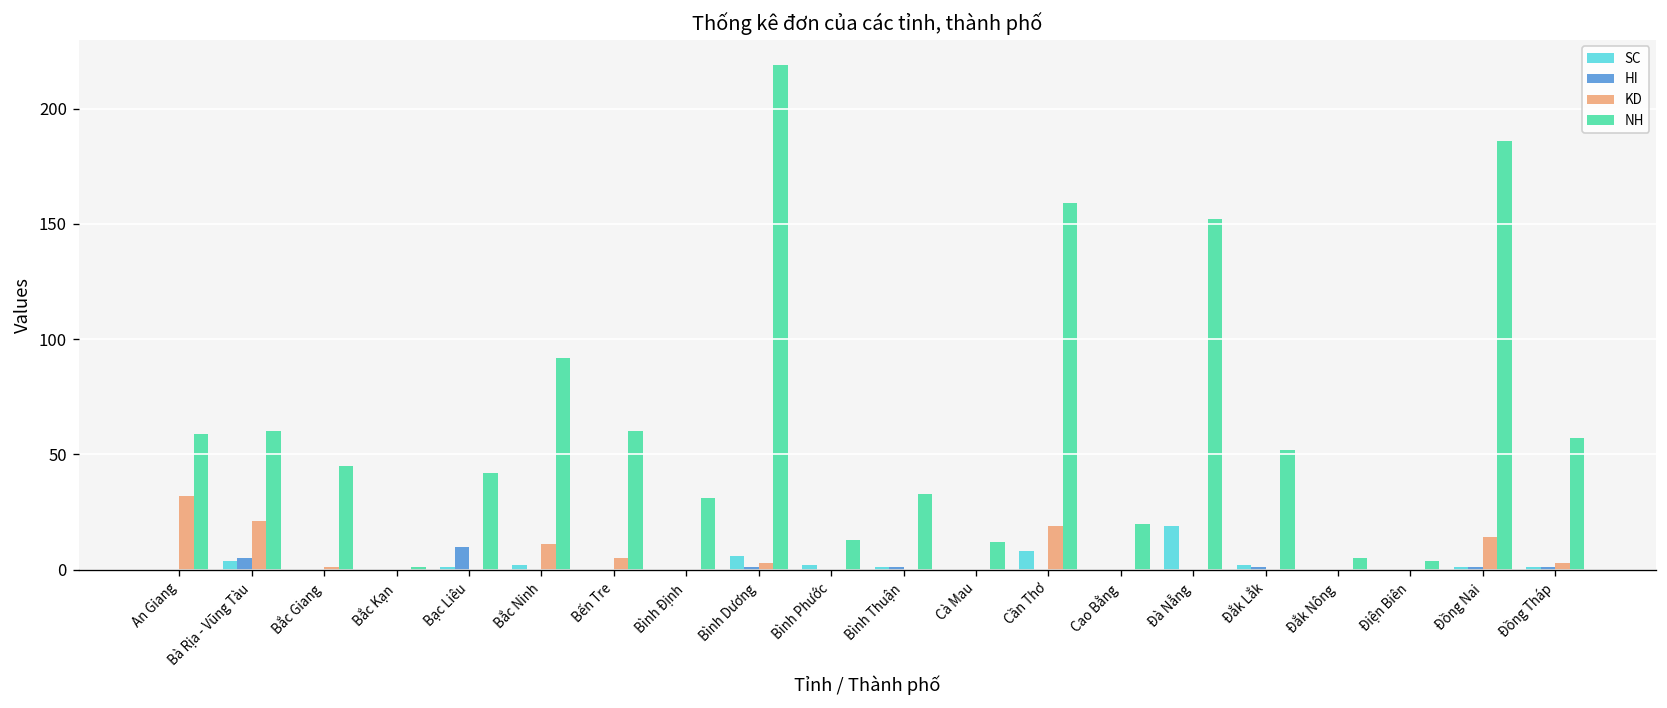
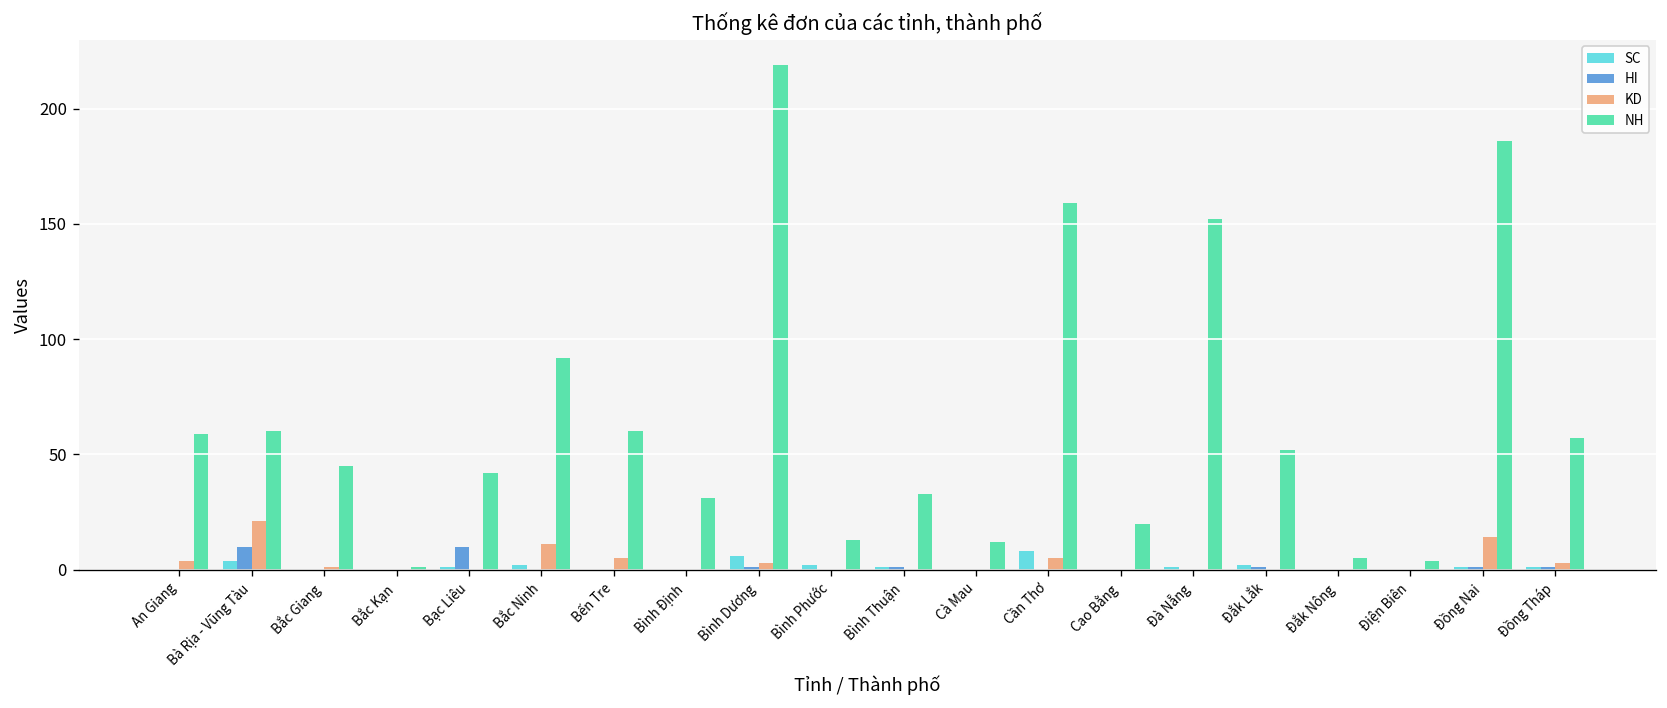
  {
    "SC": {
      "An Giang": 0,
      "Bà Rịa - Vũng Tàu": 4,
      "Bắc Giang": 0,
      "Bắc Kạn": 0,
      "Bắc Ninh": 2,
      "Bến Tre": 0,
      "Bình Định": 0,
      "Bình Dương": 6,
      "Bình Phước": 2,
      "Cà Mau": 0,
      "Cần Thơ": 8,
      "Cao Bằng": 0,
-     "Đà Nẵng": 19,
+     "Đà Nẵng": 1,
      "Đắk Lắk": 2,
      "Đắk Nông": 0,
      "Điện Biên": 0
    },
    "HI": {
      "An Giang": 0,
-     "Bà Rịa - Vũng Tàu": 5,
+     "Bà Rịa - Vũng Tàu": 10,
      "Bắc Giang": 0,
      "Bắc Kạn": 0,
      "Bạc Liêu": 10,
      "Bắc Ninh": 0,
      "Bến Tre": 0,
      "Bình Định": 0,
      "Bình Phước": 0,
      "Cà Mau": 0,
      "Cần Thơ": 0,
      "Cao Bằng": 0,
      "Đà Nẵng": 0,
      "Đắk Nông": 0,
      "Điện Biên": 0
    },
    "KD": {
-     "An Giang": 32,
+     "An Giang": 4,
      "Bà Rịa - Vũng Tàu": 21,
      "Bắc Kạn": 0,
      "Bạc Liêu": 0,
      "Bắc Ninh": 11,
      "Bến Tre": 5,
      "Bình Định": 0,
      "Bình Dương": 3,
      "Bình Phước": 0,
      "Bình Thuận": 0,
      "Cà Mau": 0,
-     "Cần Thơ": 19,
+     "Cần Thơ": 5,
      "Cao Bằng": 0,
      "Đà Nẵng": 0,
      "Đắk Lắk": 0,
      "Đắk Nông": 0,
      "Điện Biên": 0,
      "Đồng Nai": 14,
      "Đồng Tháp": 3
    },
    "NH": {
      "An Giang": 59,
      "Bà Rịa - Vũng Tàu": 60,
      "Bắc Giang": 45,
      "Bạc Liêu": 42,
      "Bắc Ninh": 92,
      "Bến Tre": 60,
      "Bình Định": 31,
      "Bình Dương": 219,
      "Bình Phước": 13,
      "Bình Thuận": 33,
      "Cà Mau": 12,
      "Cần Thơ": 159,
      "Cao Bằng": 20,
      "Đà Nẵng": 152,
      "Đắk Lắk": 52,
      "Đắk Nông": 5,
      "Điện Biên": 4,
      "Đồng Nai": 186,
      "Đồng Tháp": 57
    }
  }
